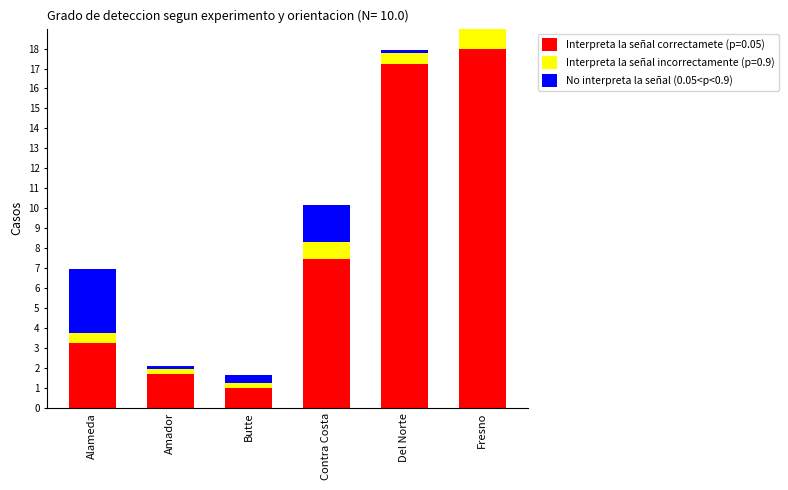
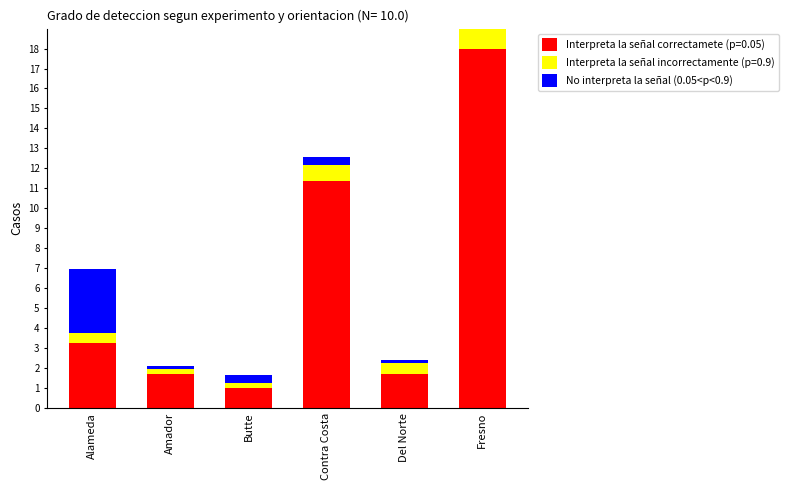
  {
    "Interpreta la señal correctamete (p=0.05)": {
      "Alameda": 3.2,
      "Amador": 1.7,
      "Butte": 1.0,
-     "Contra Costa": 7.5,
-     "Del Norte": 17.2,
+     "Contra Costa": 11.4,
+     "Del Norte": 1.7,
      "Fresno": 18.0
    },
    "Interpreta la señal incorrectamente (p=0.9)": {
      "Alameda": 0.5,
      "Amador": 0.2,
      "Butte": 0.3,
      "Contra Costa": 0.8,
      "Del Norte": 0.5
    },
    "No interpreta la señal (0.05<p<0.9)": {
      "Alameda": 3.2,
      "Amador": 0.2,
      "Butte": 0.4,
-     "Contra Costa": 1.8
+     "Contra Costa": 0.4
    }
  }
